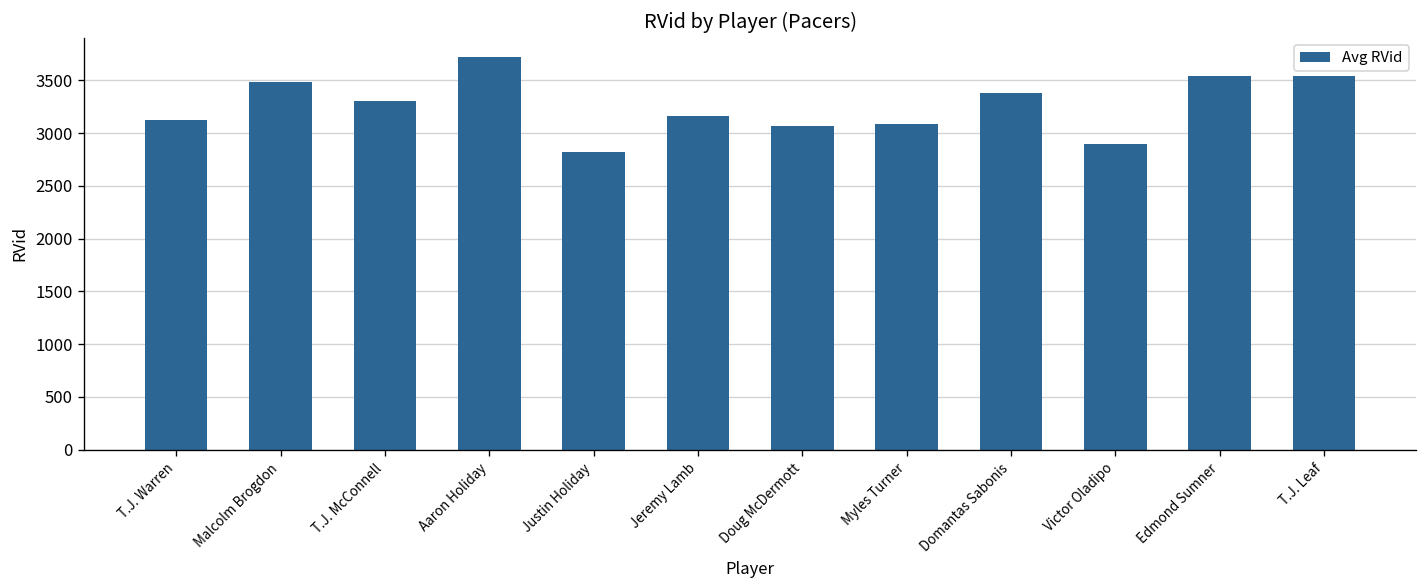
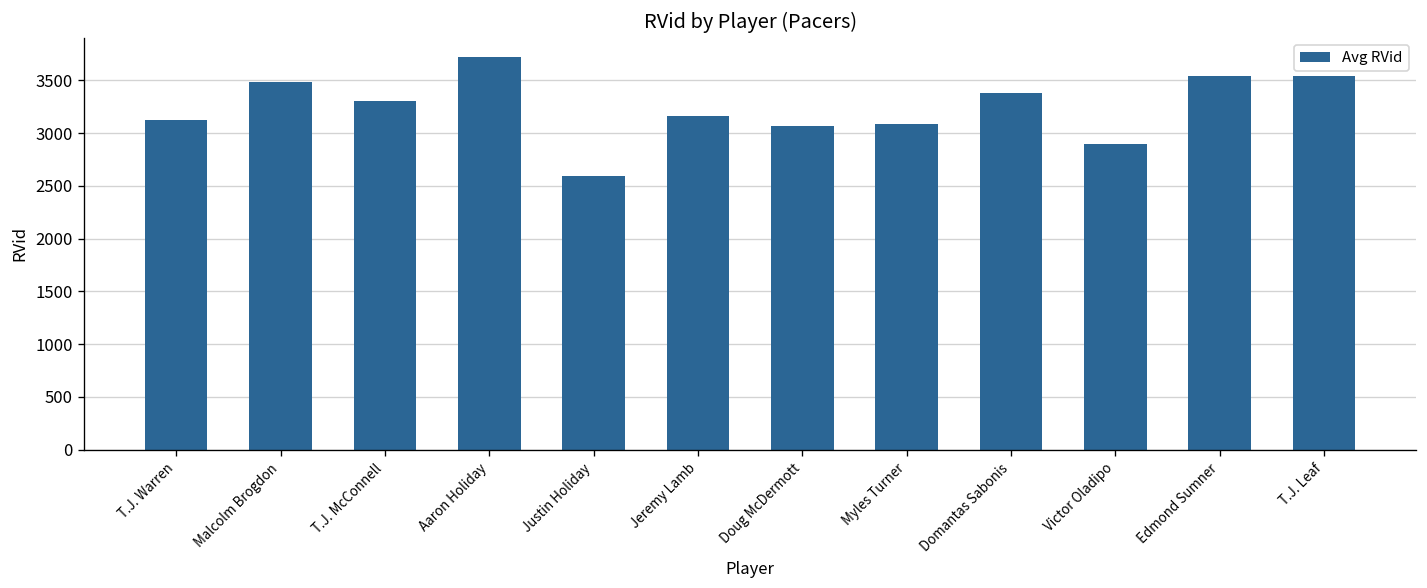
  {
    "T.J. Warren": 3100,
    "Malcolm Brogdon": 3500,
    "T.J. McConnell": 3300,
    "Aaron Holiday": 3700,
-   "Justin Holiday": 2800,
+   "Justin Holiday": 2600,
    "Jeremy Lamb": 3200,
    "Doug McDermott": 3100,
    "Myles Turner": 3100,
    "Domantas Sabonis": 3400,
    "Victor Oladipo": 2900,
    "Edmond Sumner": 3500,
    "T.J. Leaf": 3500
  }
